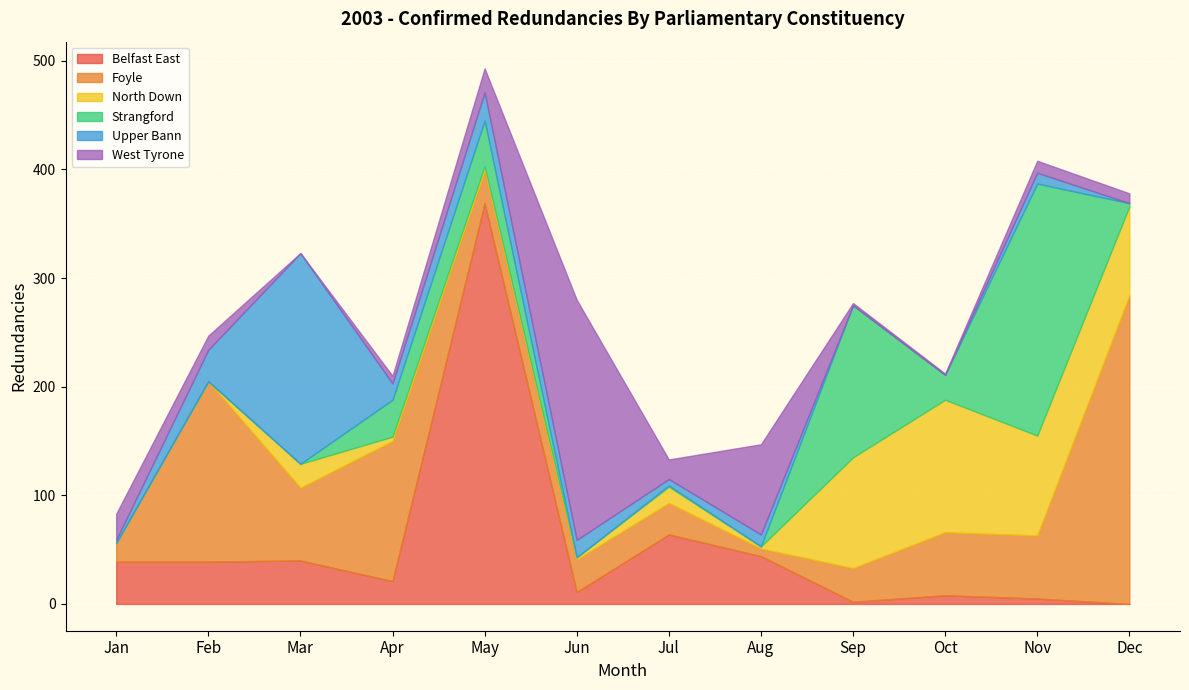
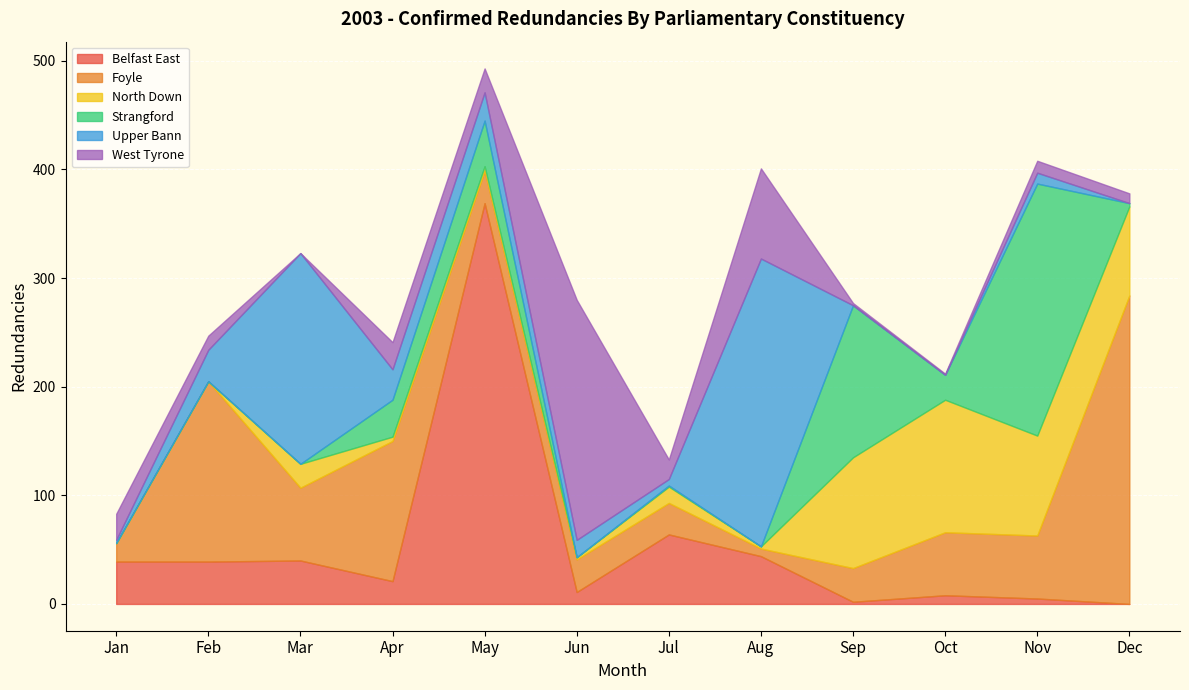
  {
    "North Down": {
      "Apr": 4,
      "May": 4,
      "Sep": 102,
      "Oct": 122,
      "Nov": 92,
      "Dec": 82
    },
    "Strangford": {
      "Apr": 34,
      "May": 42,
      "Nov": 232
    },
    "Upper Bann": {
      "Jan": 3,
      "Feb": 29,
-     "Apr": 15,
+     "Apr": 28,
      "May": 26,
      "Jun": 16,
      "Jul": 6,
-     "Aug": 11,
+     "Aug": 265,
      "Nov": 10
    },
    "West Tyrone": {
      "Jan": 24,
      "Feb": 13,
-     "Apr": 7,
+     "Apr": 25,
      "May": 22,
      "Jun": 221,
      "Jul": 18,
      "Aug": 83,
      "Nov": 11,
      "Dec": 9
    }
  }
